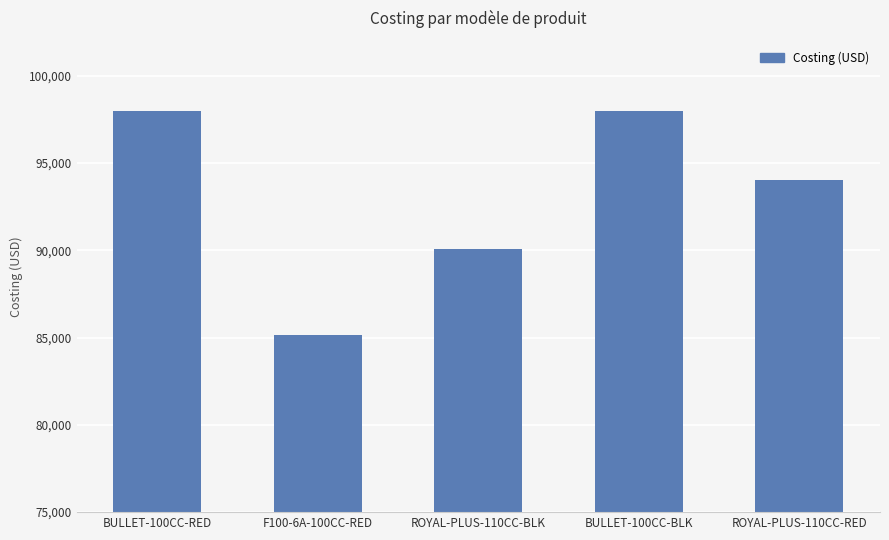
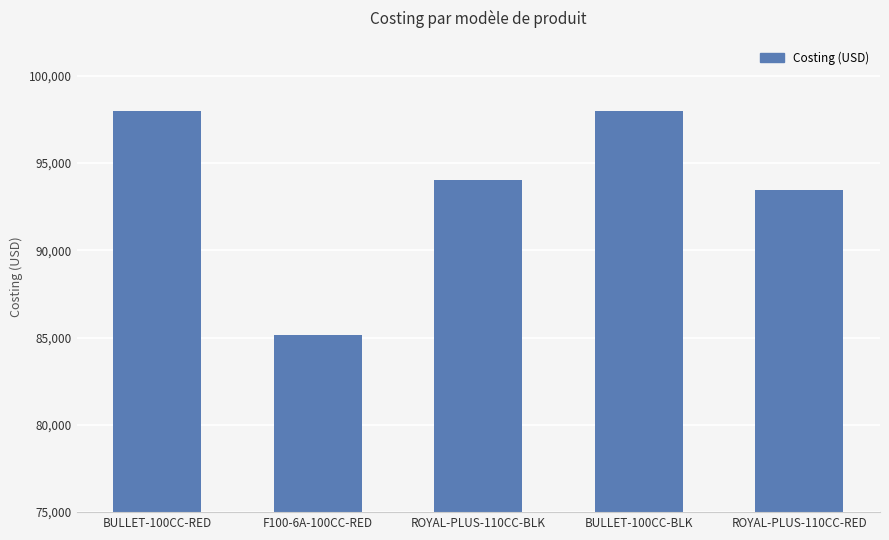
  {
    "BULLET-100CC-RED": "98,000",
    "F100-6A-100CC-RED": "85,100",
-   "ROYAL-PLUS-110CC-BLK": "90,100",
+   "ROYAL-PLUS-110CC-BLK": "94,000",
    "BULLET-100CC-BLK": "98,000",
-   "ROYAL-PLUS-110CC-RED": "94,000"
+   "ROYAL-PLUS-110CC-RED": "93,400"
  }
